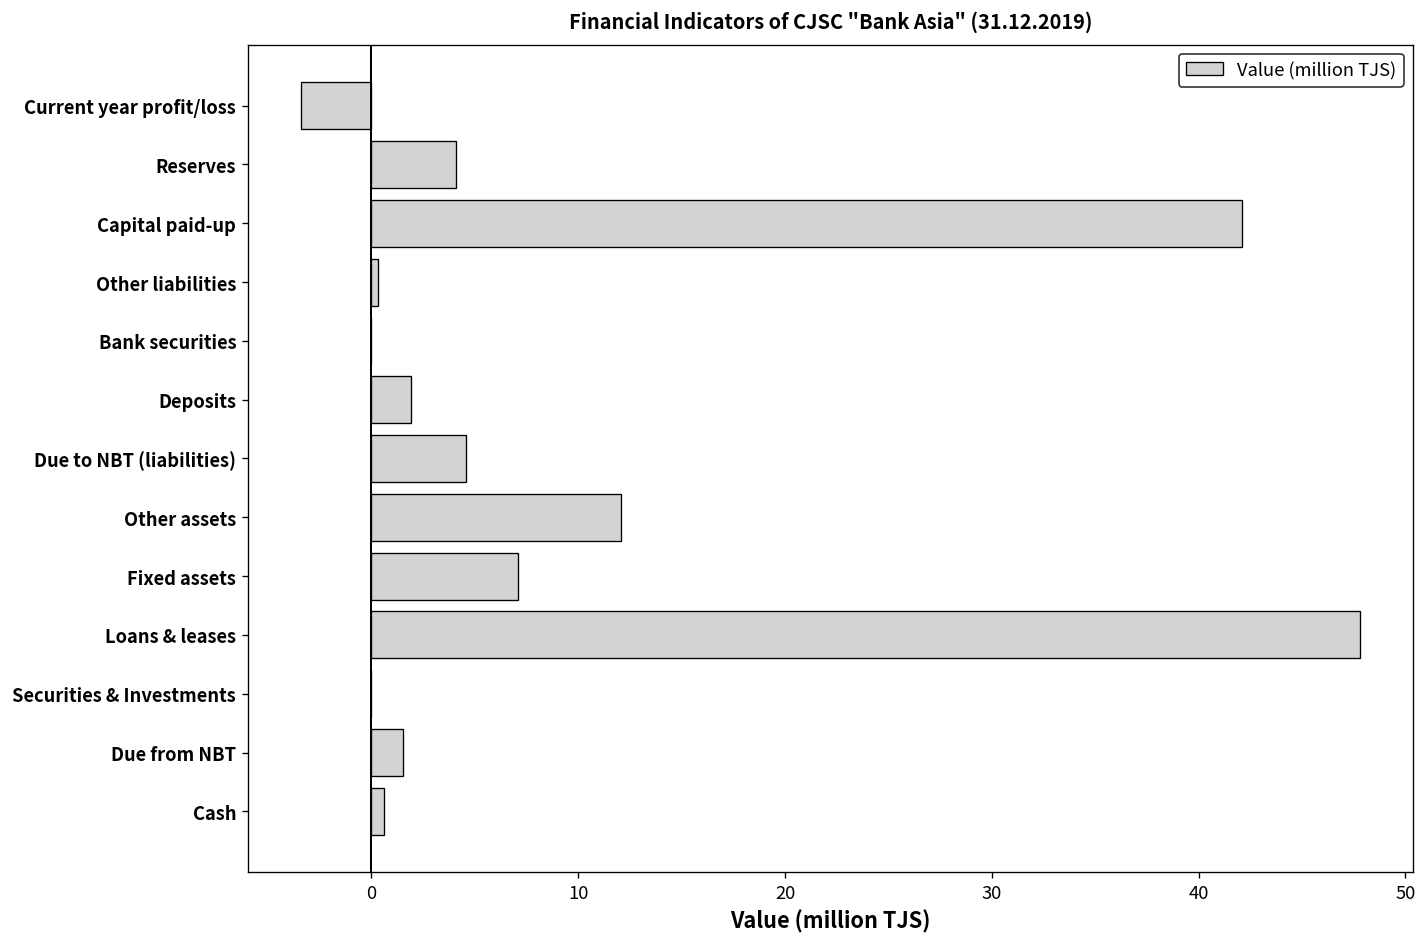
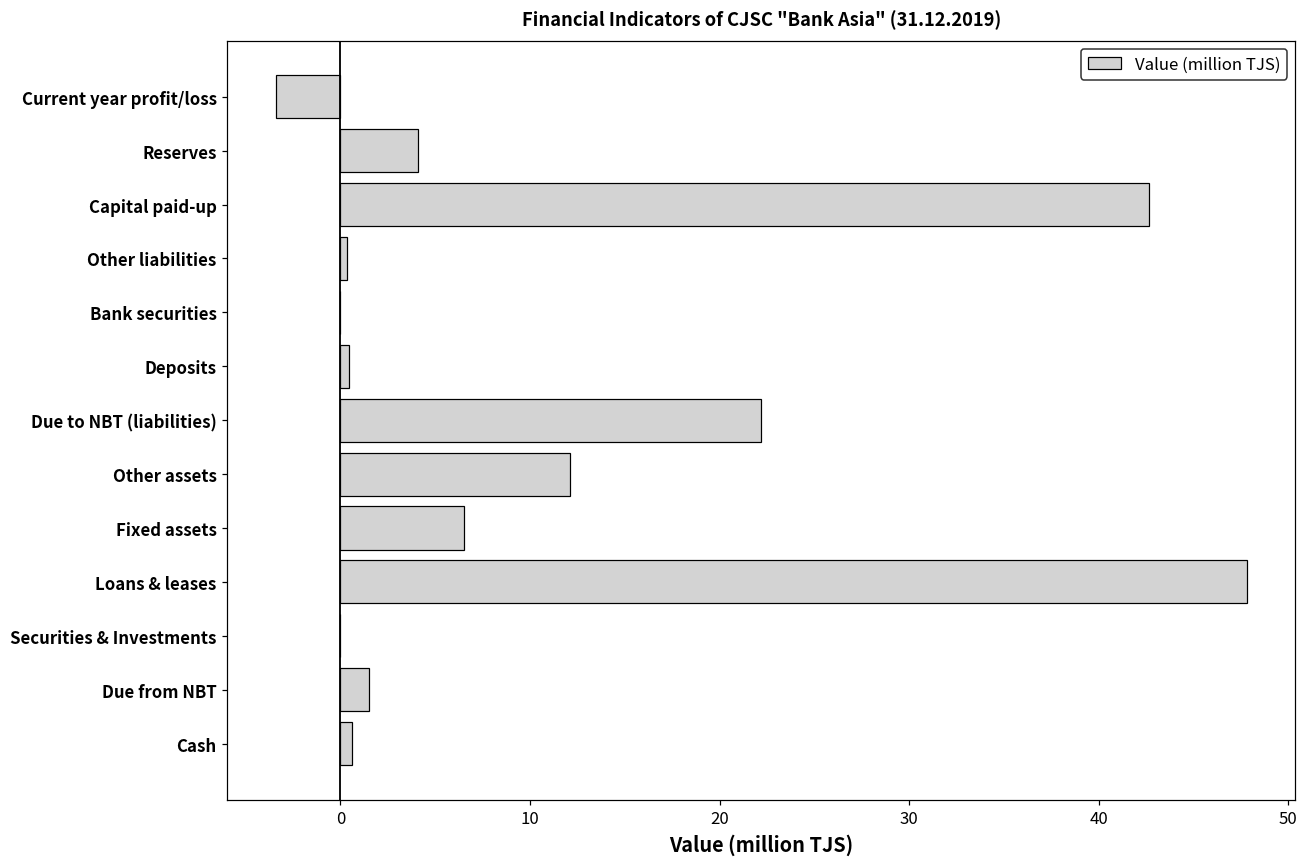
  {
    "Current year profit/loss": -3.4,
    "Reserves": 4.1,
-   "Capital paid-up": 42.1,
+   "Capital paid-up": 42.7,
    "Other liabilities": 0.3,
    "Bank securities": 0.0,
-   "Deposits": 1.9,
-   "Due to NBT (liabilities)": 4.6,
+   "Deposits": 0.5,
+   "Due to NBT (liabilities)": 22.2,
    "Other assets": 12.1,
-   "Fixed assets": 7.1,
+   "Fixed assets": 6.5,
    "Loans & leases": 47.8,
    "Securities & Investments": 0.0,
    "Due from NBT": 1.5,
    "Cash": 0.6
  }
